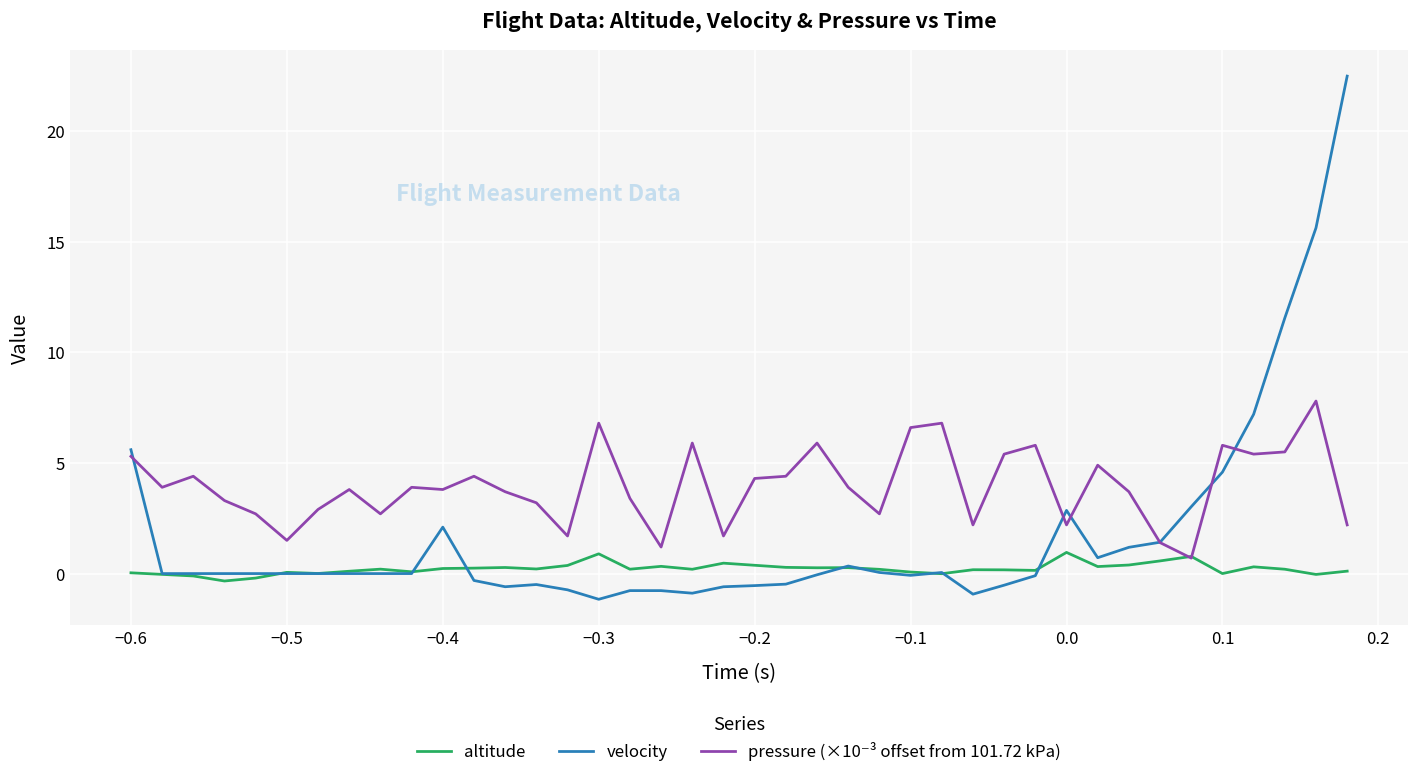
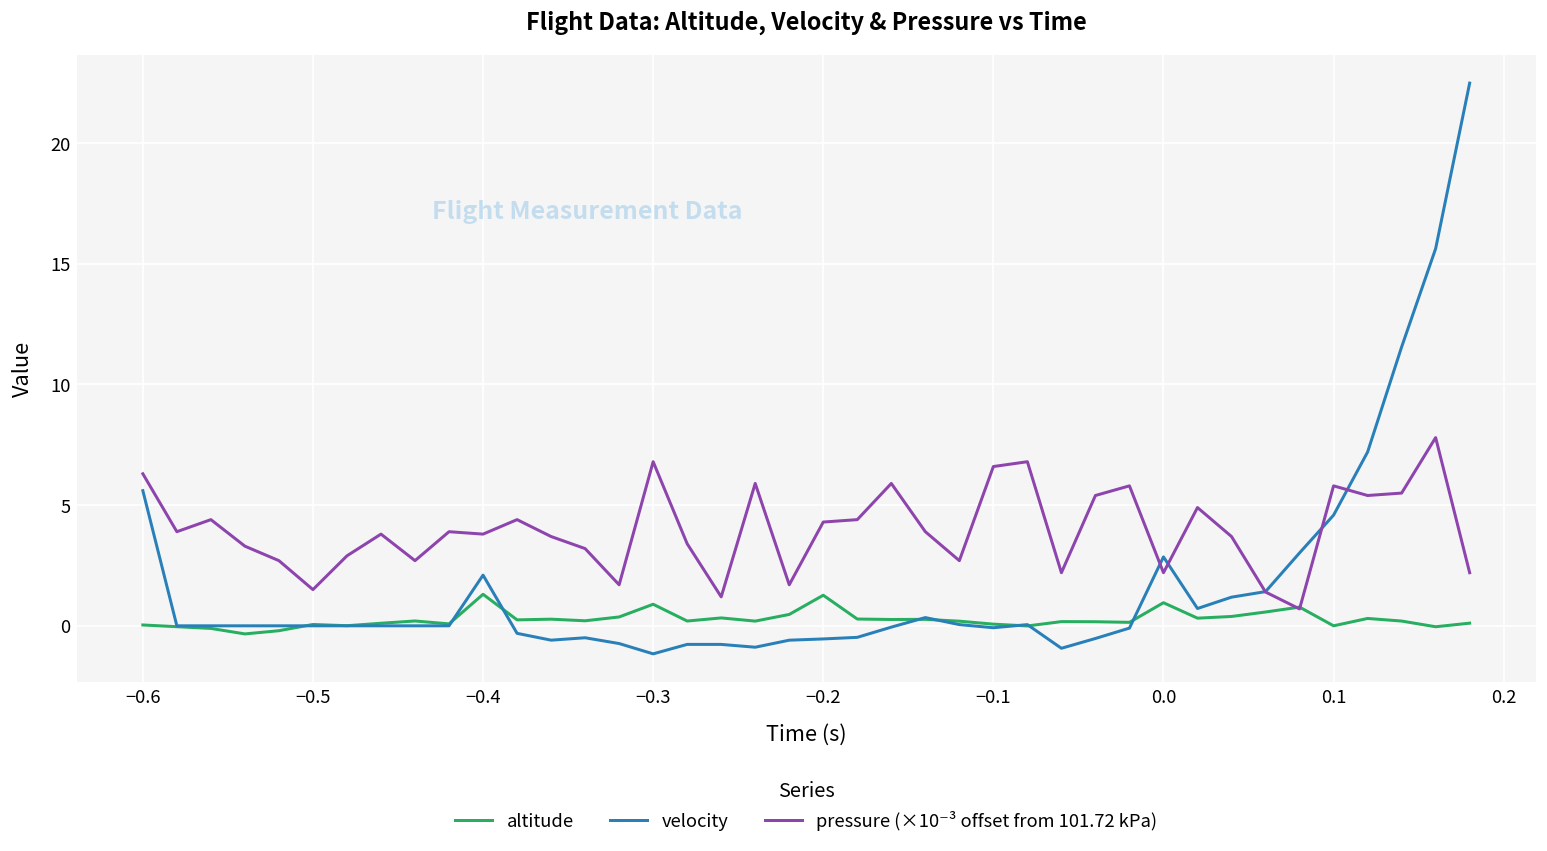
  {
    "altitude": {
      "−0.6": 0.0,
-     "−0.4": 0.2,
+     "−0.4": 1.3,
      "−0.3": 0.9,
-     "−0.2": 0.4,
+     "−0.2": 1.3,
      "−0.1": 0.1,
      "0.0": 1.0,
      "0.1": 0.0
    },
    "velocity": {
      "−0.6": 5.6,
      "−0.4": 2.1,
      "−0.3": -1.2,
      "−0.2": -0.5,
      "−0.1": -0.1,
      "0.0": 2.9,
      "0.1": 4.6
    },
    "pressure (×10⁻³ offset from 101.72 kPa)": {
-     "−0.6": 5.3,
+     "−0.6": 6.3,
      "−0.5": 1.5,
      "−0.4": 3.8,
      "−0.3": 6.8,
      "−0.2": 4.3,
      "−0.1": 6.6,
      "0.0": 2.2,
      "0.1": 5.8
    }
  }
